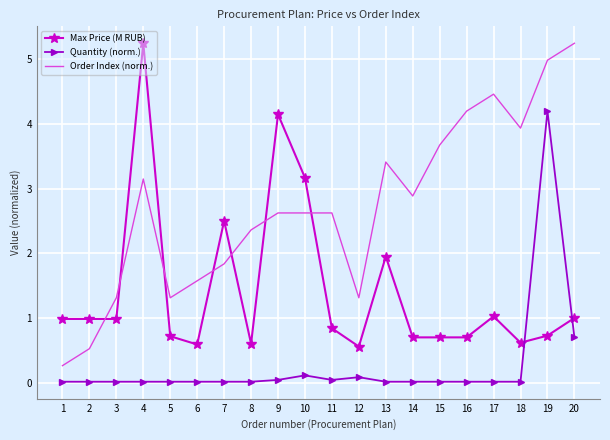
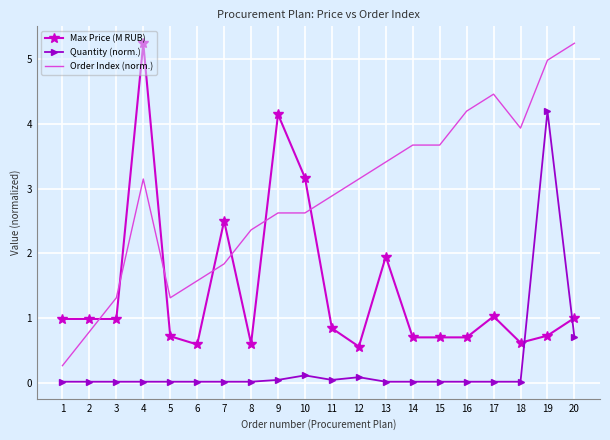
  {
    "Order Index (norm.)": {
      "1": 0.3,
-     "2": 0.5,
+     "2": 0.8,
      "3": 1.3,
      "4": 3.2,
      "5": 1.3,
      "6": 1.6,
      "7": 1.8,
      "8": 2.4,
      "9": 2.6,
      "10": 2.6,
-     "11": 2.6,
-     "12": 1.3,
+     "11": 2.9,
+     "12": 3.2,
      "13": 3.4,
-     "14": 2.9,
+     "14": 3.7,
      "15": 3.7,
      "16": 4.2,
      "17": 4.5,
      "18": 3.9,
      "19": 5.0,
      "20": 5.3
    }
  }
